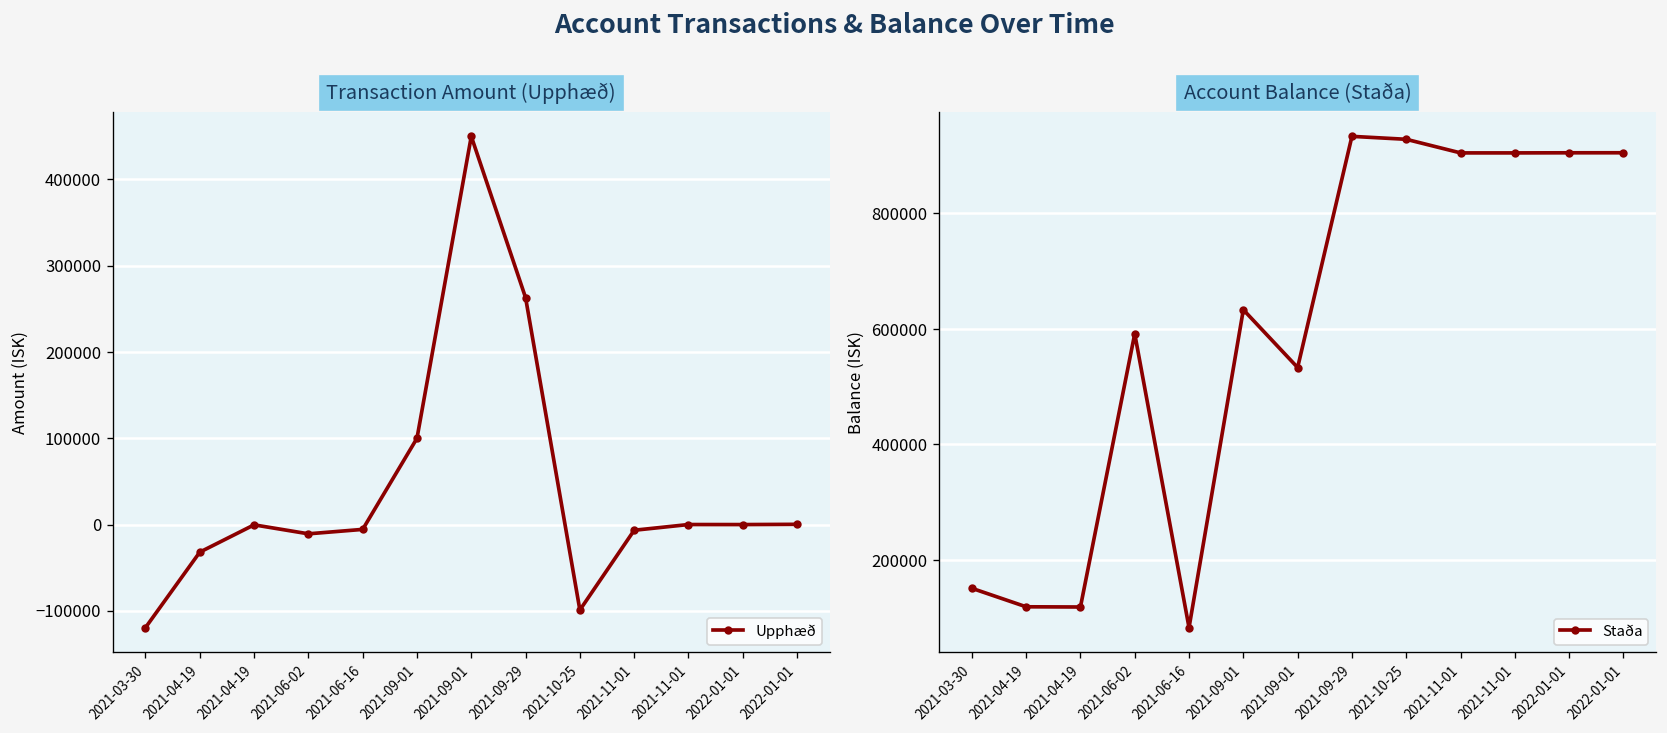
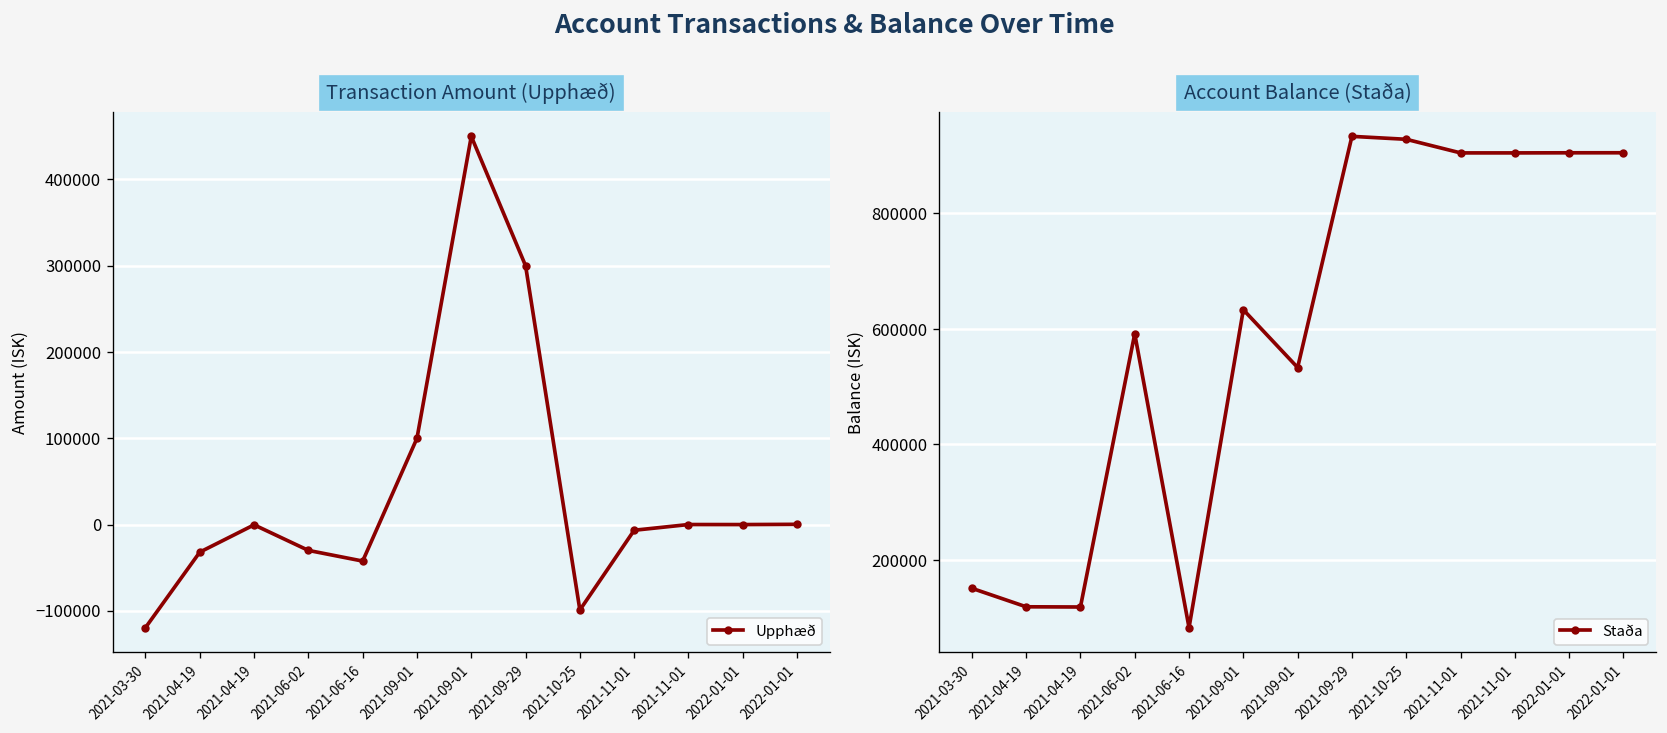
  {
    "Transaction Amount (Upphæð)": {
      "2021-03-30": -120000,
-     "2021-06-02": -10000,
-     "2021-06-16": -10000,
-     "2021-09-29": 260000,
+     "2021-06-02": -30000,
+     "2021-06-16": -40000,
+     "2021-09-29": 300000,
      "2021-10-25": -100000
    },
    "Account Balance (Staða)": {
      "2021-03-30": 150000,
      "2021-06-02": 590000,
      "2021-06-16": 80000,
      "2021-09-29": 930000,
      "2021-10-25": 930000
    }
  }
